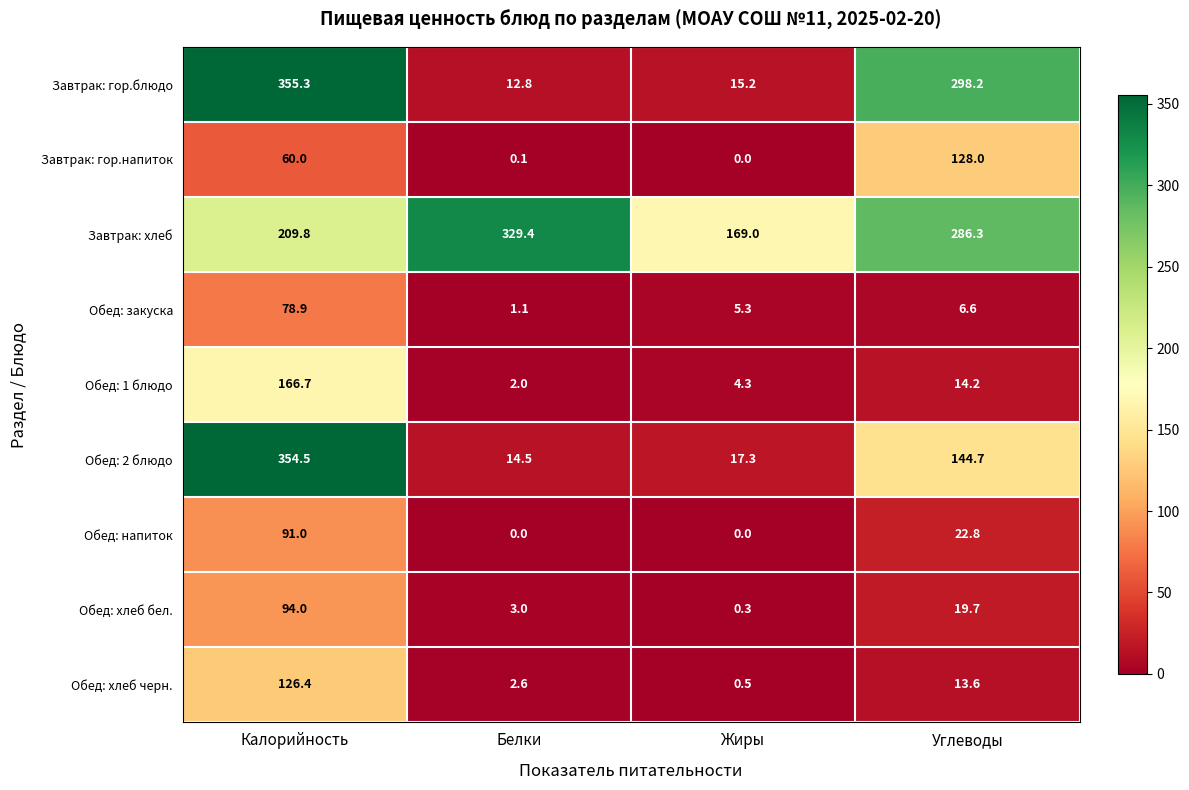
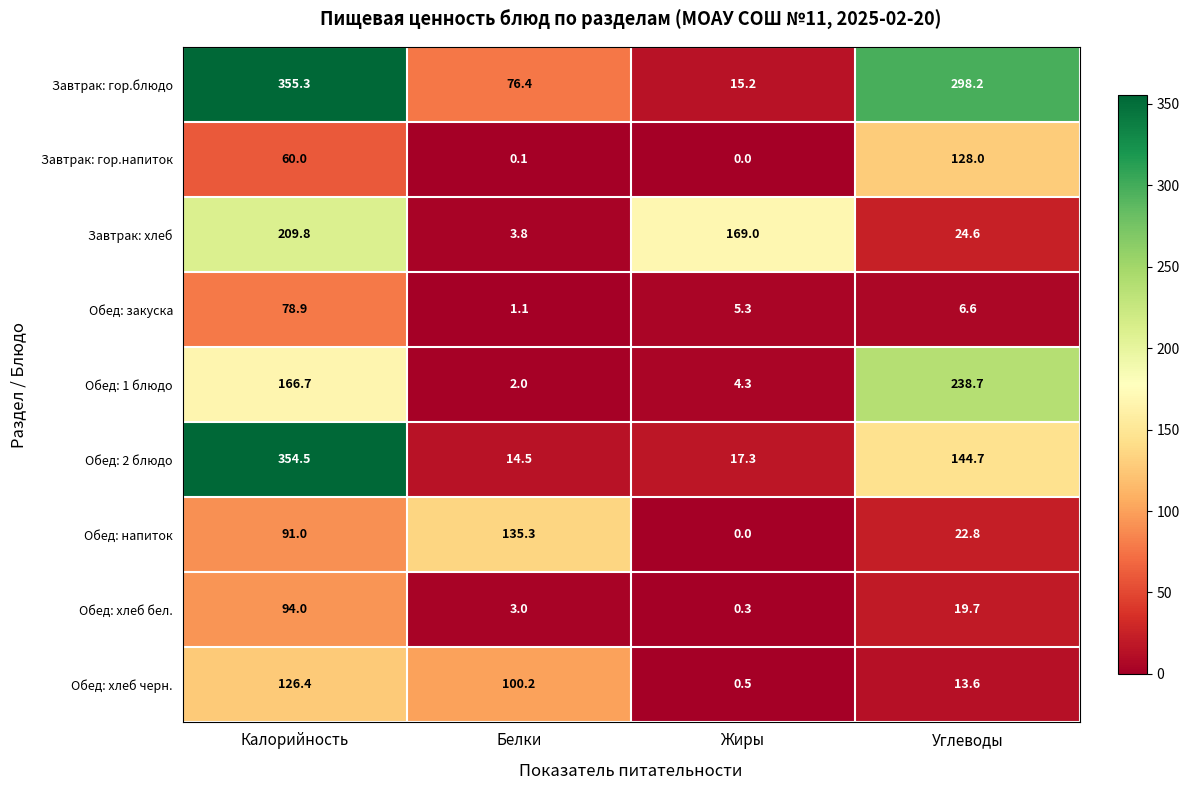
  {
    "Завтрак: гор.блюдо": {
      "Калорийность": 355.3,
-     "Белки": 12.8,
+     "Белки": 76.4,
      "Жиры": 15.2,
      "Углеводы": 298.2
    },
    "Завтрак: гор.напиток": {
      "Калорийность": 60.0,
      "Белки": 0.1,
      "Жиры": 0.0,
      "Углеводы": 128.0
    },
    "Завтрак: хлеб": {
      "Калорийность": 209.8,
-     "Белки": 329.4,
+     "Белки": 3.8,
      "Жиры": 169.0,
-     "Углеводы": 286.3
+     "Углеводы": 24.6
    },
    "Обед: закуска": {
      "Калорийность": 78.9,
      "Белки": 1.1,
      "Жиры": 5.3,
      "Углеводы": 6.6
    },
    "Обед: 1 блюдо": {
      "Калорийность": 166.7,
      "Белки": 2.0,
      "Жиры": 4.3,
-     "Углеводы": 14.2
+     "Углеводы": 238.7
    },
    "Обед: 2 блюдо": {
      "Калорийность": 354.5,
      "Белки": 14.5,
      "Жиры": 17.3,
      "Углеводы": 144.7
    },
    "Обед: напиток": {
      "Калорийность": 91.0,
-     "Белки": 0.0,
+     "Белки": 135.3,
      "Жиры": 0.0,
      "Углеводы": 22.8
    },
    "Обед: хлеб бел.": {
      "Калорийность": 94.0,
      "Белки": 3.0,
      "Жиры": 0.3,
      "Углеводы": 19.7
    },
    "Обед: хлеб черн.": {
      "Калорийность": 126.4,
-     "Белки": 2.6,
+     "Белки": 100.2,
      "Жиры": 0.5,
      "Углеводы": 13.6
    }
  }
